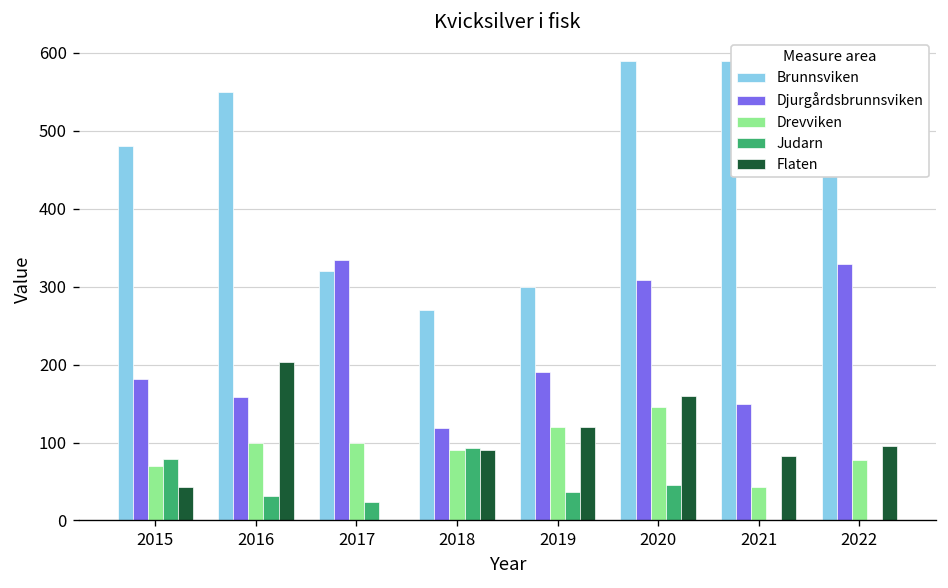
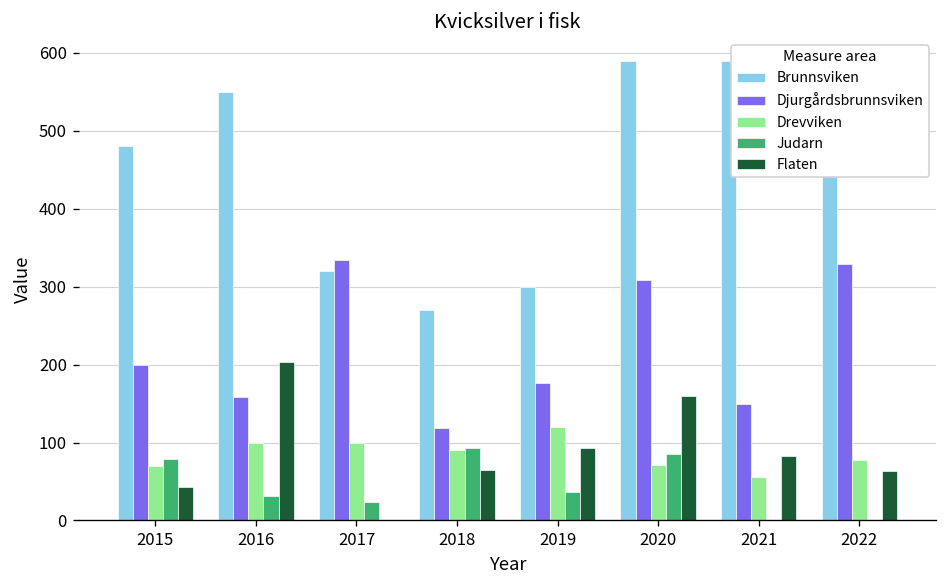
  {
    "Brunnsviken": {
      "2015": 480,
      "2016": 550,
      "2017": 320,
      "2018": 270,
      "2019": 300,
      "2020": 590,
      "2021": 590
    },
    "Djurgårdsbrunnsviken": {
-     "2015": 180,
+     "2015": 200,
      "2016": 160,
      "2017": 330,
      "2018": 120,
-     "2019": 190,
+     "2019": 180,
      "2020": 310,
      "2021": 150,
      "2022": 330
    },
    "Drevviken": {
      "2015": 70,
      "2016": 100,
      "2017": 100,
      "2018": 90,
      "2019": 120,
-     "2020": 150,
-     "2021": 40,
+     "2020": 70,
+     "2021": 60,
      "2022": 80
    },
    "Judarn": {
      "2015": 80,
      "2016": 30,
      "2017": 20,
      "2018": 90,
      "2019": 40,
-     "2020": 50,
+     "2020": 90,
      "2021": 0,
      "2022": 0
    },
    "Flaten": {
      "2015": 40,
      "2016": 200,
      "2017": 0,
-     "2018": 90,
-     "2019": 120,
+     "2018": 70,
+     "2019": 90,
      "2020": 160,
      "2021": 80,
-     "2022": 100
+     "2022": 60
    }
  }
